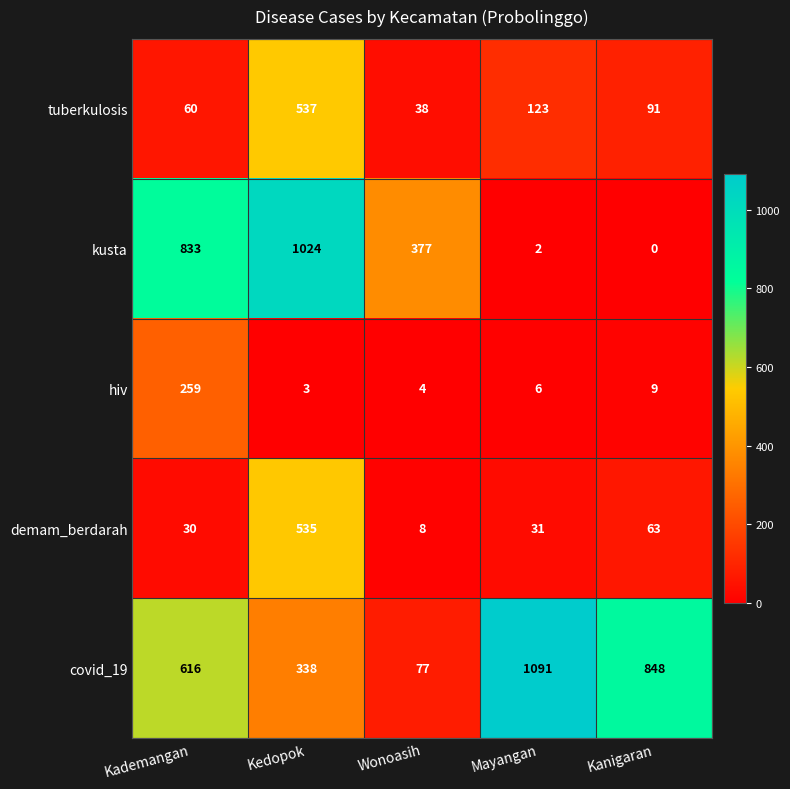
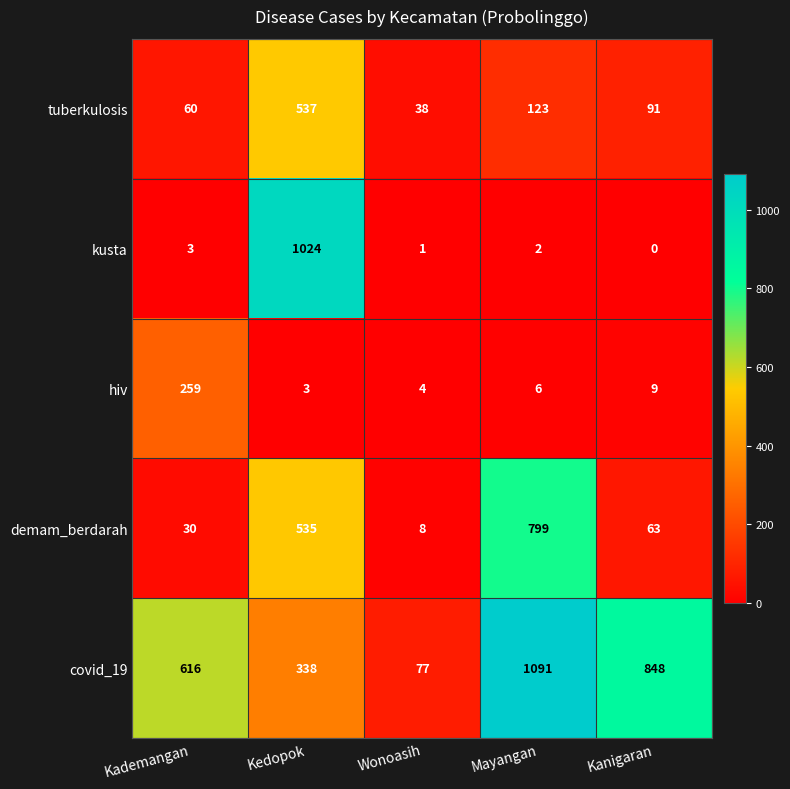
  {
    "tuberkulosis": {
      "Kademangan": 60,
      "Kedopok": 537,
      "Wonoasih": 38,
      "Mayangan": 123,
      "Kanigaran": 91
    },
    "kusta": {
-     "Kademangan": 833,
+     "Kademangan": 3,
      "Kedopok": 1024,
-     "Wonoasih": 377,
+     "Wonoasih": 1,
      "Mayangan": 2,
      "Kanigaran": 0
    },
    "hiv": {
      "Kademangan": 259,
      "Kedopok": 3,
      "Wonoasih": 4,
      "Mayangan": 6,
      "Kanigaran": 9
    },
    "demam_berdarah": {
      "Kademangan": 30,
      "Kedopok": 535,
      "Wonoasih": 8,
-     "Mayangan": 31,
+     "Mayangan": 799,
      "Kanigaran": 63
    },
    "covid_19": {
      "Kademangan": 616,
      "Kedopok": 338,
      "Wonoasih": 77,
      "Mayangan": 1091,
      "Kanigaran": 848
    }
  }
